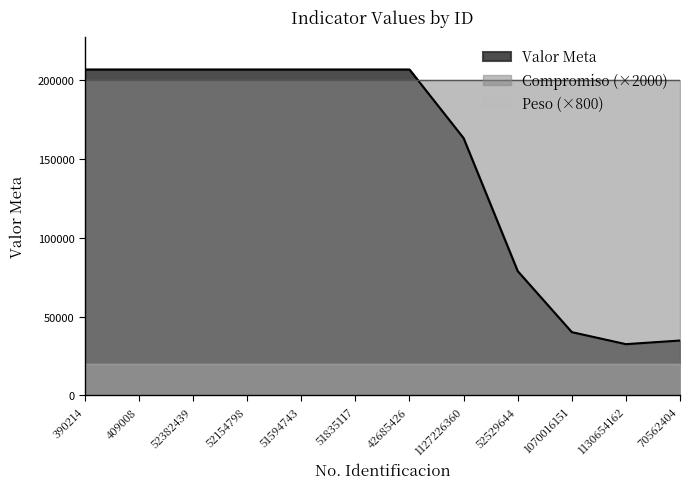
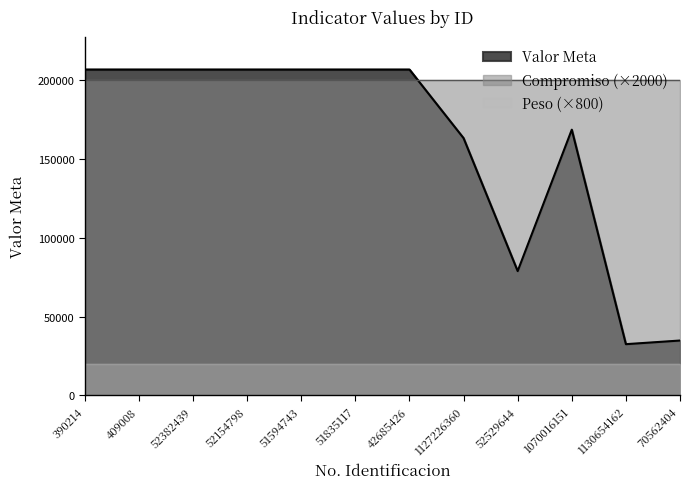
  {
    "Valor Meta": {
      "390214": 207000,
      "409008": 207000,
      "52382439": 207000,
      "52154798": 207000,
      "51594743": 207000,
      "51835117": 207000,
      "42685426": 207000,
      "1127226360": 163000,
      "52529644": 79000,
-     "1070016151": 40000,
+     "1070016151": 168000,
      "1130654162": 32000,
      "70562404": 35000
    },
    "Compromiso (×2000)": {
      "390214": 200000,
      "409008": 200000,
      "52382439": 200000,
      "52154798": 200000,
      "51594743": 200000,
      "51835117": 200000,
      "42685426": 200000,
      "1127226360": 200000,
      "52529644": 200000,
      "1070016151": 200000,
      "1130654162": 200000,
      "70562404": 200000
    },
    "Peso (×800)": {
      "390214": 20000,
      "409008": 20000,
      "52382439": 20000,
      "52154798": 20000,
      "51594743": 20000,
      "51835117": 20000,
      "42685426": 20000,
      "1127226360": 20000,
      "52529644": 20000,
      "1070016151": 20000,
      "1130654162": 20000,
      "70562404": 20000
    }
  }
